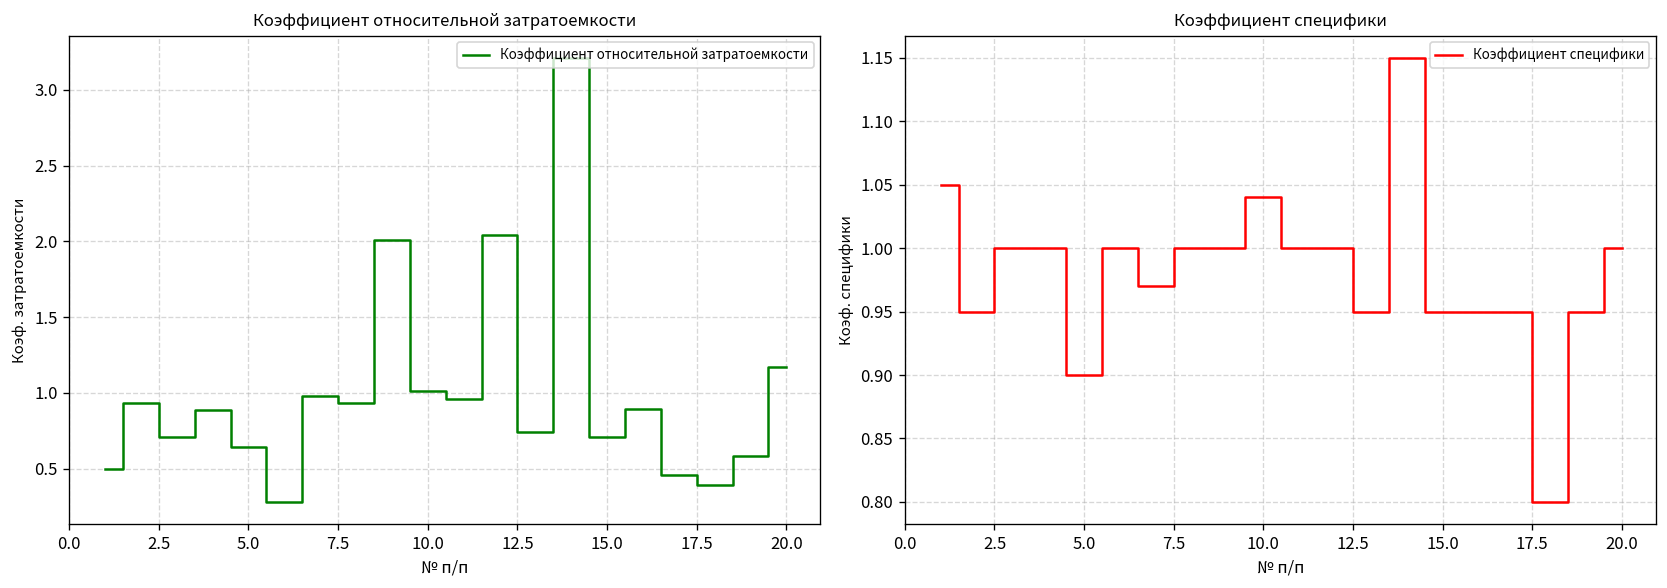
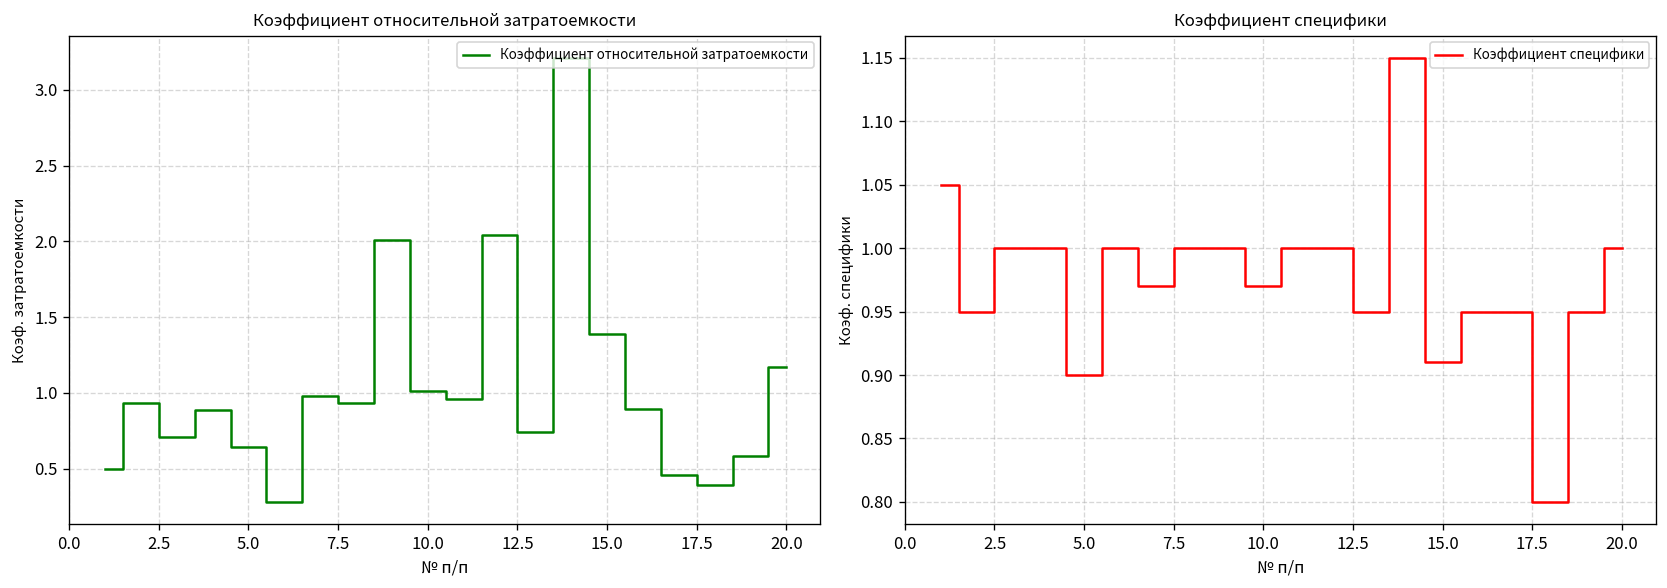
  {
    "Коэффициент относительной затратоемкости": {
      "5.0": 0.65,
      "10.0": 1.01,
-     "15.0": 0.71,
+     "15.0": 1.39,
      "20.0": 1.17
    },
    "Коэффициент специфики": {
      "5.0": 0.90,
-     "10.0": 1.04,
-     "15.0": 0.95,
+     "10.0": 0.97,
+     "15.0": 0.91,
      "20.0": 1.00
    }
  }
